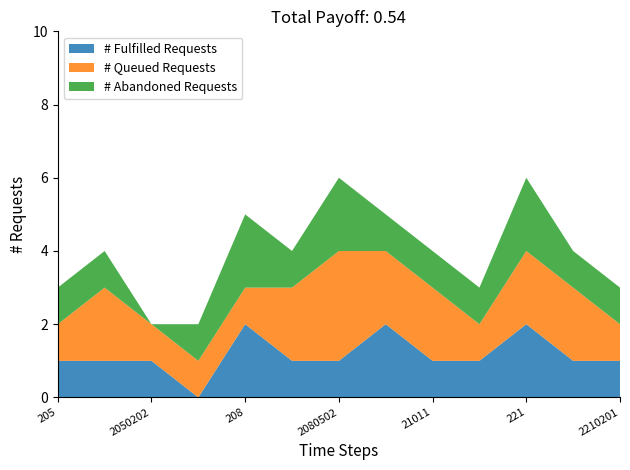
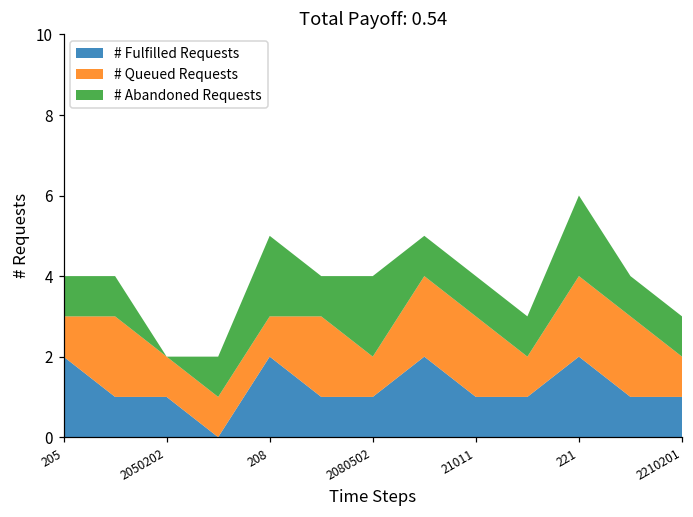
  {
    "# Fulfilled Requests": {
-     "205": 1,
+     "205": 2,
      "2050202": 1,
      "208": 2,
      "2080502": 1,
      "21011": 1,
      "221": 2,
      "2210201": 1
    },
    "# Queued Requests": {
      "205": 1,
      "208": 1,
-     "2080502": 3,
+     "2080502": 1,
      "21011": 2,
      "221": 2,
      "2210201": 1
    },
    "# Abandoned Requests": {
      "205": 1,
      "208": 2,
      "2080502": 2,
      "21011": 1,
      "221": 2,
      "2210201": 1
    }
  }
